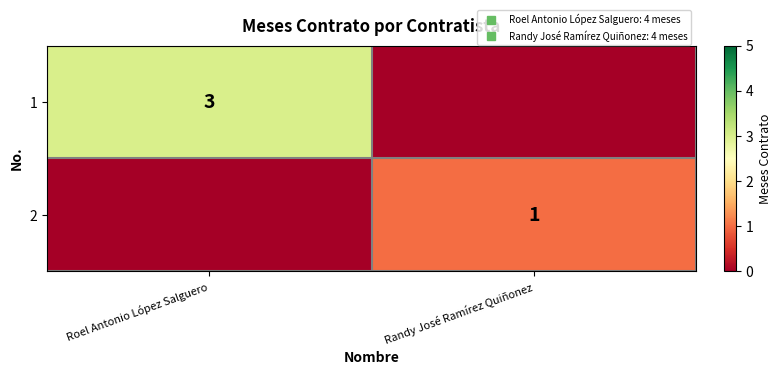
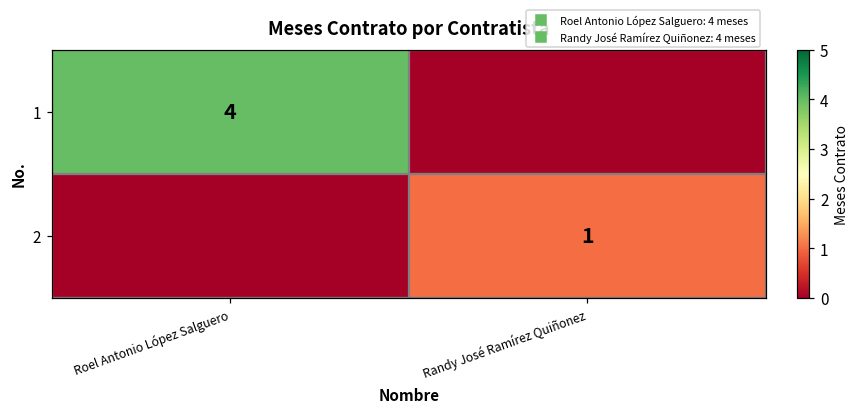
  {
    "1": {
-     "Roel Antonio López Salguero": 3
+     "Roel Antonio López Salguero": 4
    },
    "2": {
      "Randy José Ramírez Quiñonez": 1
    }
  }
